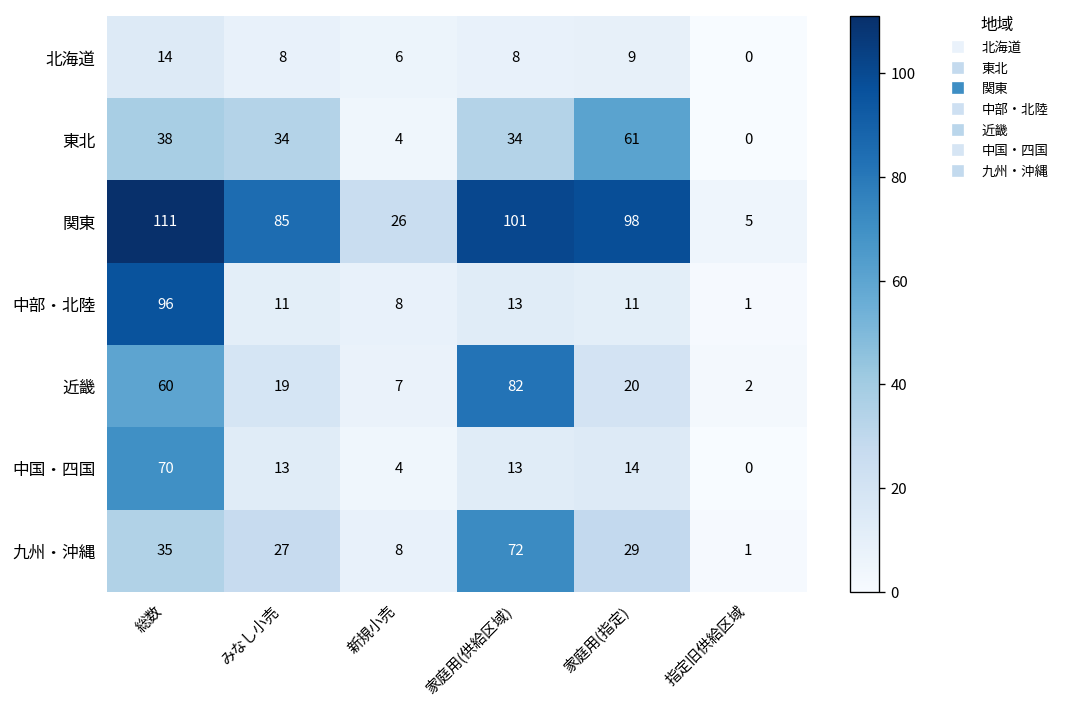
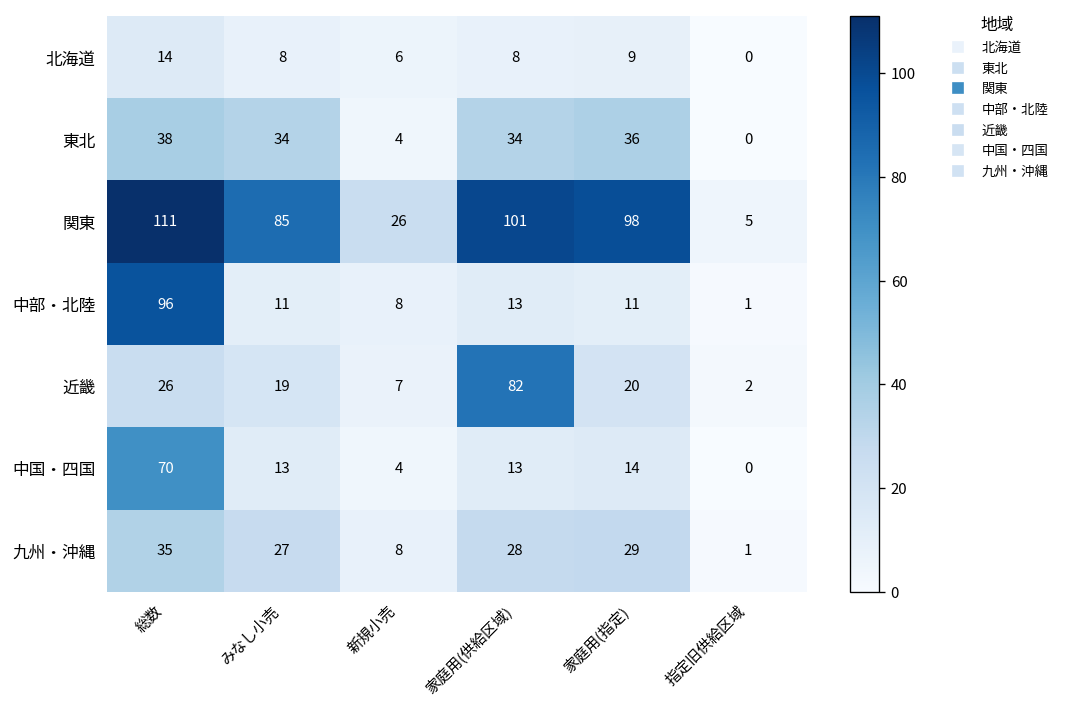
  {
    "北海道": {
      "総数": 14,
      "みなし小売": 8,
      "新規小売": 6,
      "家庭用(供給区域)": 8,
      "家庭用(指定)": 9,
      "指定旧供給区域": 0
    },
    "東北": {
      "総数": 38,
      "みなし小売": 34,
      "新規小売": 4,
      "家庭用(供給区域)": 34,
-     "家庭用(指定)": 61,
+     "家庭用(指定)": 36,
      "指定旧供給区域": 0
    },
    "関東": {
      "総数": 111,
      "みなし小売": 85,
      "新規小売": 26,
      "家庭用(供給区域)": 101,
      "家庭用(指定)": 98,
      "指定旧供給区域": 5
    },
    "中部・北陸": {
      "総数": 96,
      "みなし小売": 11,
      "新規小売": 8,
      "家庭用(供給区域)": 13,
      "家庭用(指定)": 11,
      "指定旧供給区域": 1
    },
    "近畿": {
-     "総数": 60,
+     "総数": 26,
      "みなし小売": 19,
      "新規小売": 7,
      "家庭用(供給区域)": 82,
      "家庭用(指定)": 20,
      "指定旧供給区域": 2
    },
    "中国・四国": {
      "総数": 70,
      "みなし小売": 13,
      "新規小売": 4,
      "家庭用(供給区域)": 13,
      "家庭用(指定)": 14,
      "指定旧供給区域": 0
    },
    "九州・沖縄": {
      "総数": 35,
      "みなし小売": 27,
      "新規小売": 8,
-     "家庭用(供給区域)": 72,
+     "家庭用(供給区域)": 28,
      "家庭用(指定)": 29,
      "指定旧供給区域": 1
    }
  }
